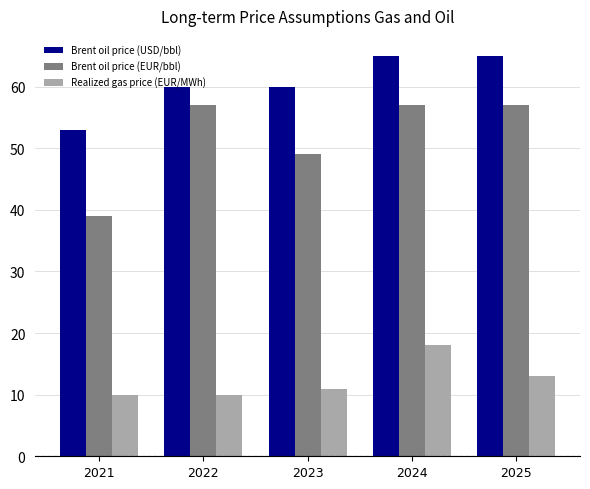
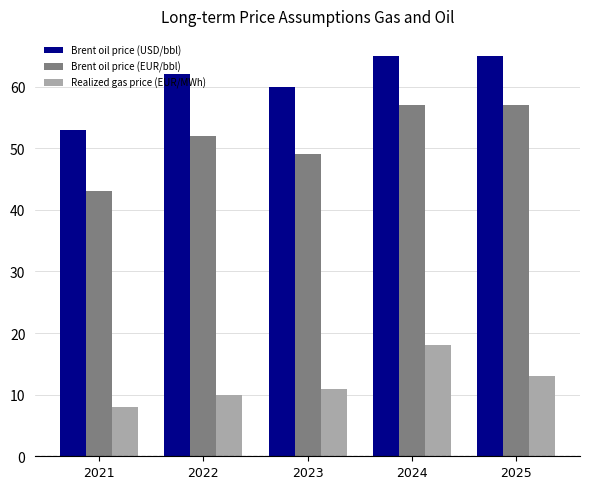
  {
    "Brent oil price (USD/bbl)": {
      "2021": 53,
-     "2022": 60,
+     "2022": 62,
      "2023": 60,
      "2024": 65,
      "2025": 65
    },
    "Brent oil price (EUR/bbl)": {
-     "2021": 39,
-     "2022": 57,
+     "2021": 43,
+     "2022": 52,
      "2023": 49,
      "2024": 57,
      "2025": 57
    },
    "Realized gas price (EUR/MWh)": {
-     "2021": 10,
+     "2021": 8,
      "2022": 10,
      "2023": 11,
      "2024": 18,
      "2025": 13
    }
  }
